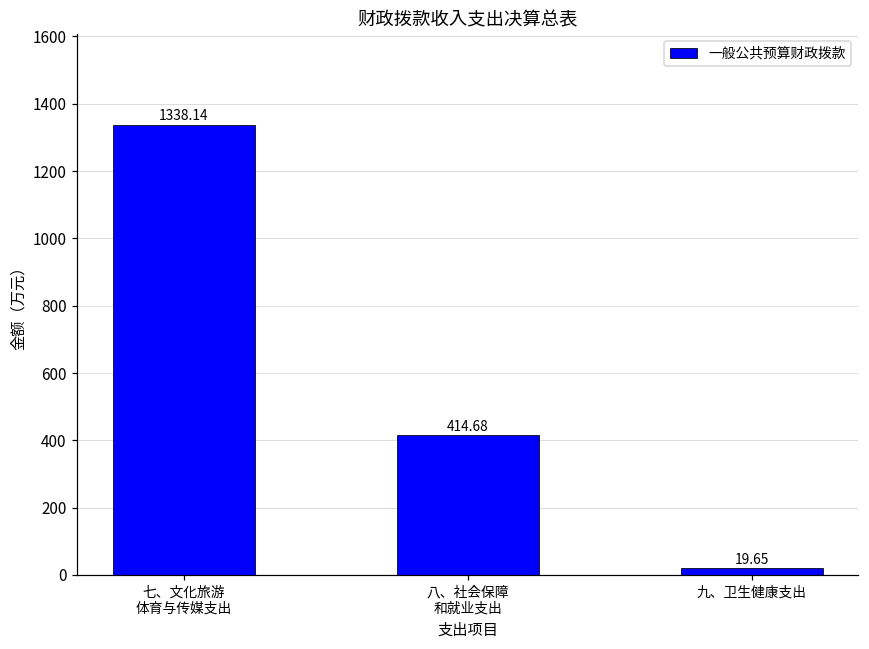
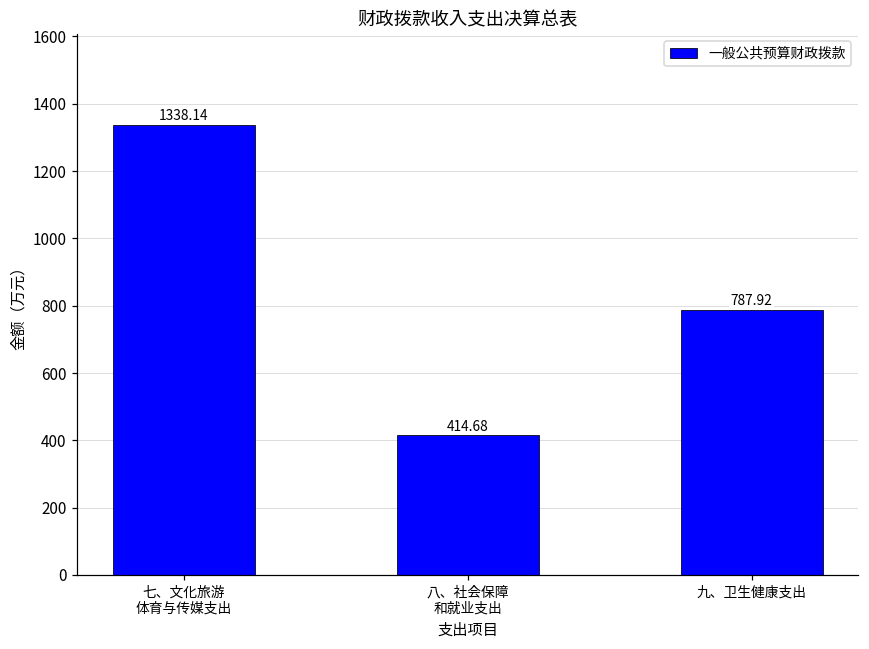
  {
-   "九、卫生健康支出": 19.65
+   "九、卫生健康支出": 787.92
  }
